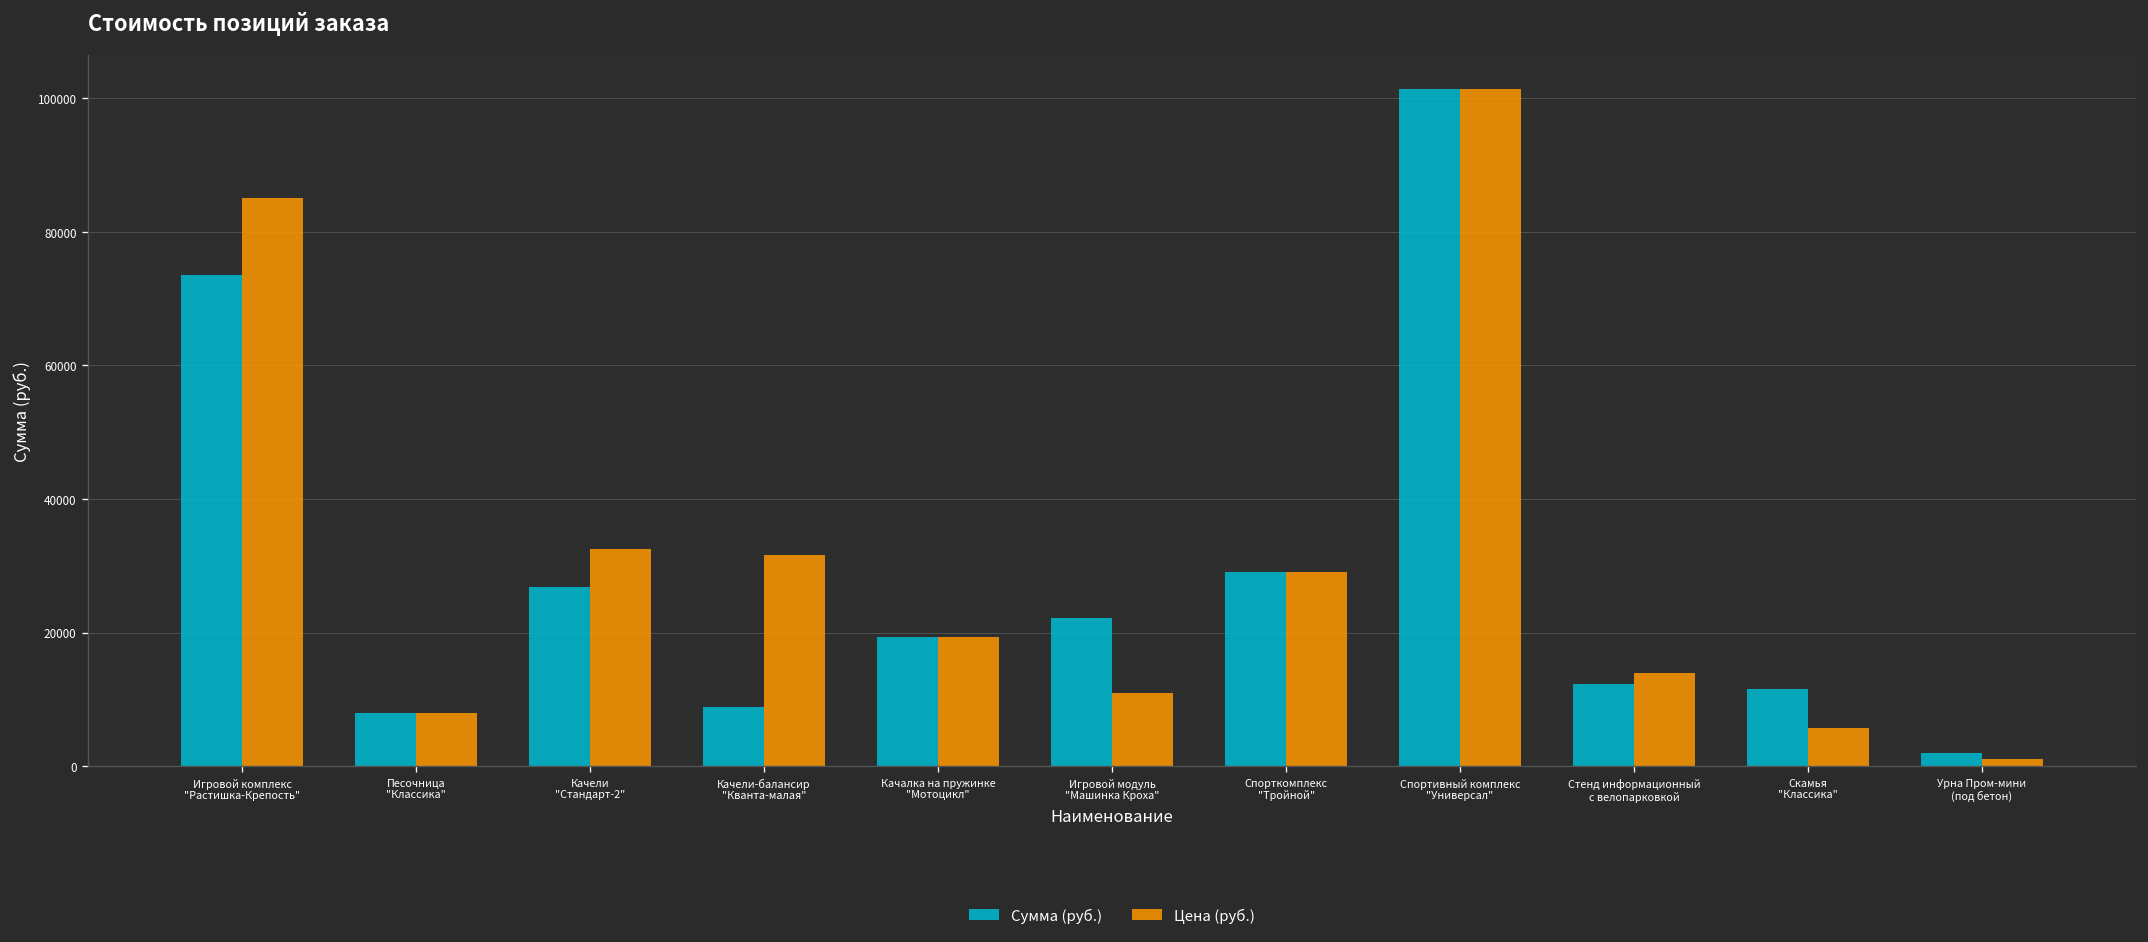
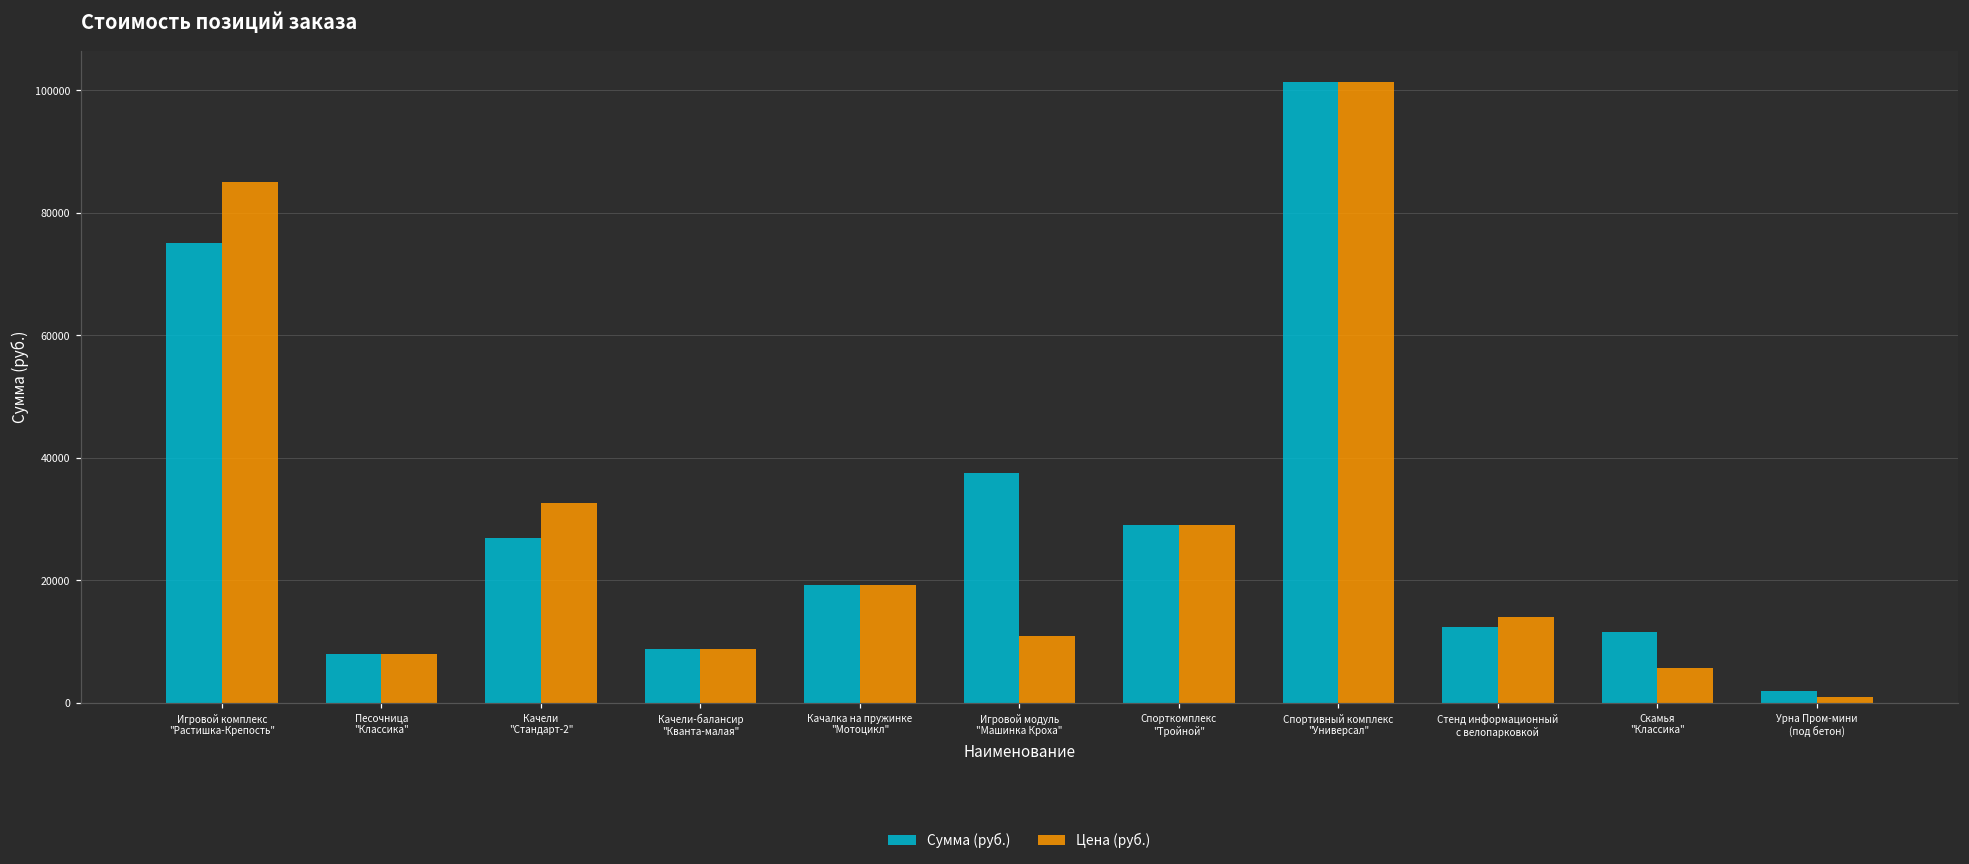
  {
    "Сумма (руб.)": {
-     "Игровой комплекс \"Растишка-Крепость\"": 74000,
+     "Игровой комплекс \"Растишка-Крепость\"": 75000,
      "Песочница \"Классика\"": 8000,
      "Качели \"Стандарт-2\"": 27000,
      "Качели-балансир \"Кванта-малая\"": 9000,
      "Качалка на пружинке \"Мотоцикл\"": 19000,
-     "Игровой модуль \"Машинка Кроха\"": 22000,
+     "Игровой модуль \"Машинка Кроха\"": 38000,
      "Спорткомплекс \"Тройной\"": 29000,
      "Спортивный комплекс \"Универсал\"": 101000,
      "Стенд информационный с велопарковкой": 12000,
      "Скамья \"Классика\"": 12000,
      "Урна Пром-мини (под бетон)": 2000
    },
    "Цена (руб.)": {
      "Игровой комплекс \"Растишка-Крепость\"": 85000,
      "Песочница \"Классика\"": 8000,
      "Качели \"Стандарт-2\"": 33000,
-     "Качели-балансир \"Кванта-малая\"": 32000,
+     "Качели-балансир \"Кванта-малая\"": 9000,
      "Качалка на пружинке \"Мотоцикл\"": 19000,
      "Игровой модуль \"Машинка Кроха\"": 11000,
      "Спорткомплекс \"Тройной\"": 29000,
      "Спортивный комплекс \"Универсал\"": 101000,
      "Стенд информационный с велопарковкой": 14000,
      "Скамья \"Классика\"": 6000,
      "Урна Пром-мини (под бетон)": 1000
    }
  }
